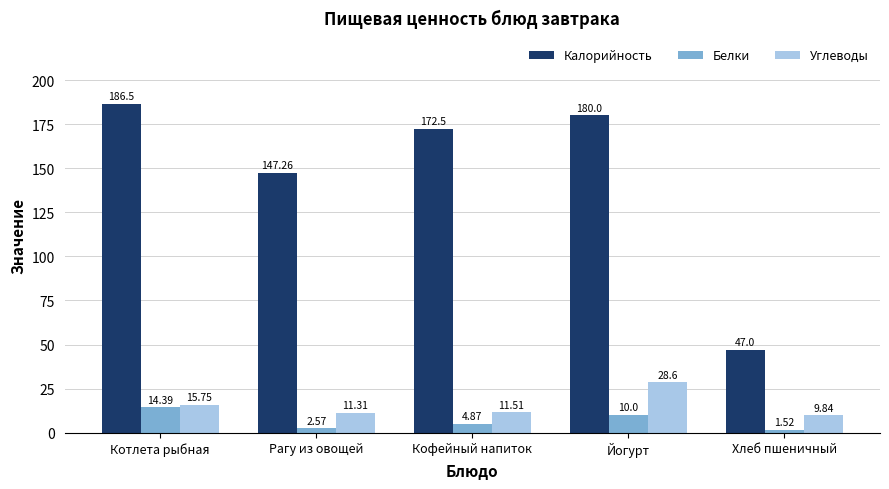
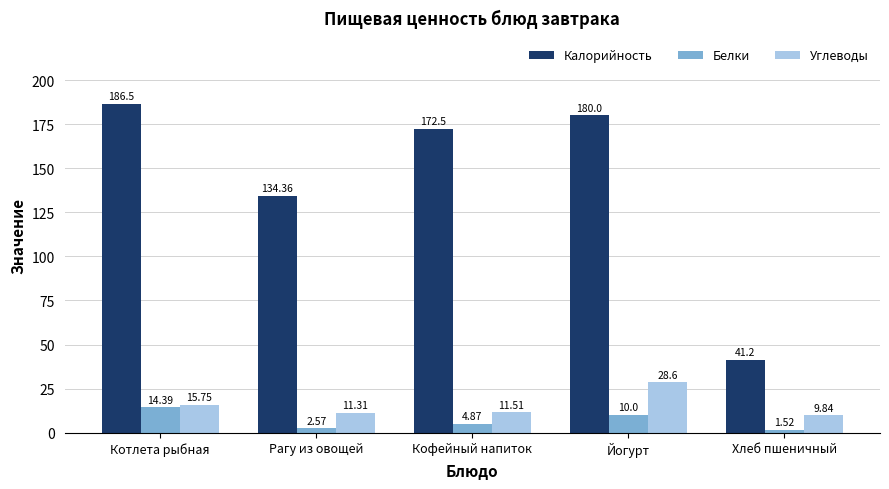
  {
    "Калорийность": {
      "Котлета рыбная": 186.5,
-     "Рагу из овощей": 147.26,
+     "Рагу из овощей": 134.36,
      "Кофейный напиток": 172.5,
      "Йогурт": 180.0,
-     "Хлеб пшеничный": 47.0
+     "Хлеб пшеничный": 41.2
    }
  }
